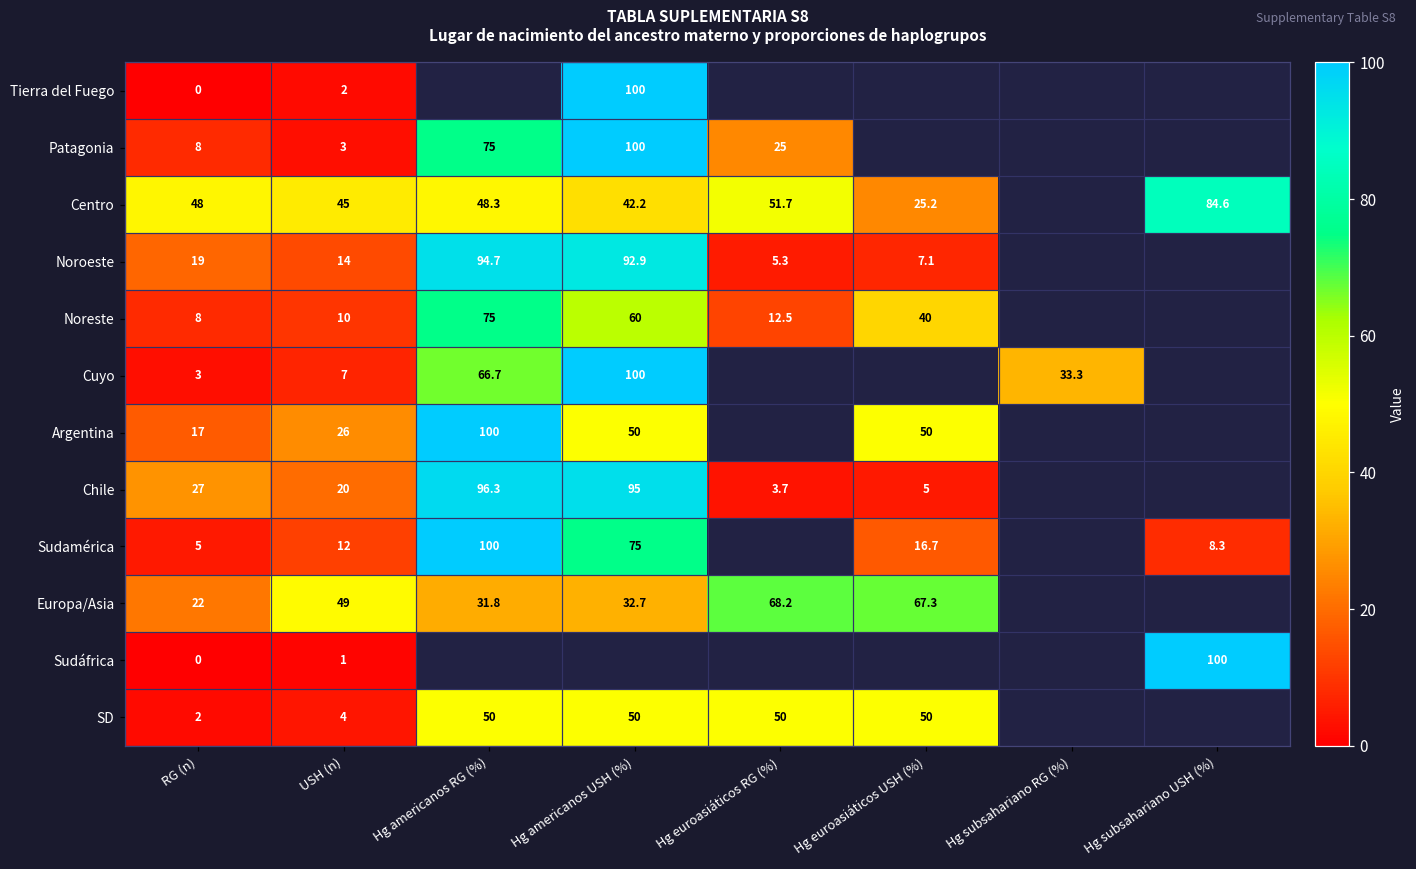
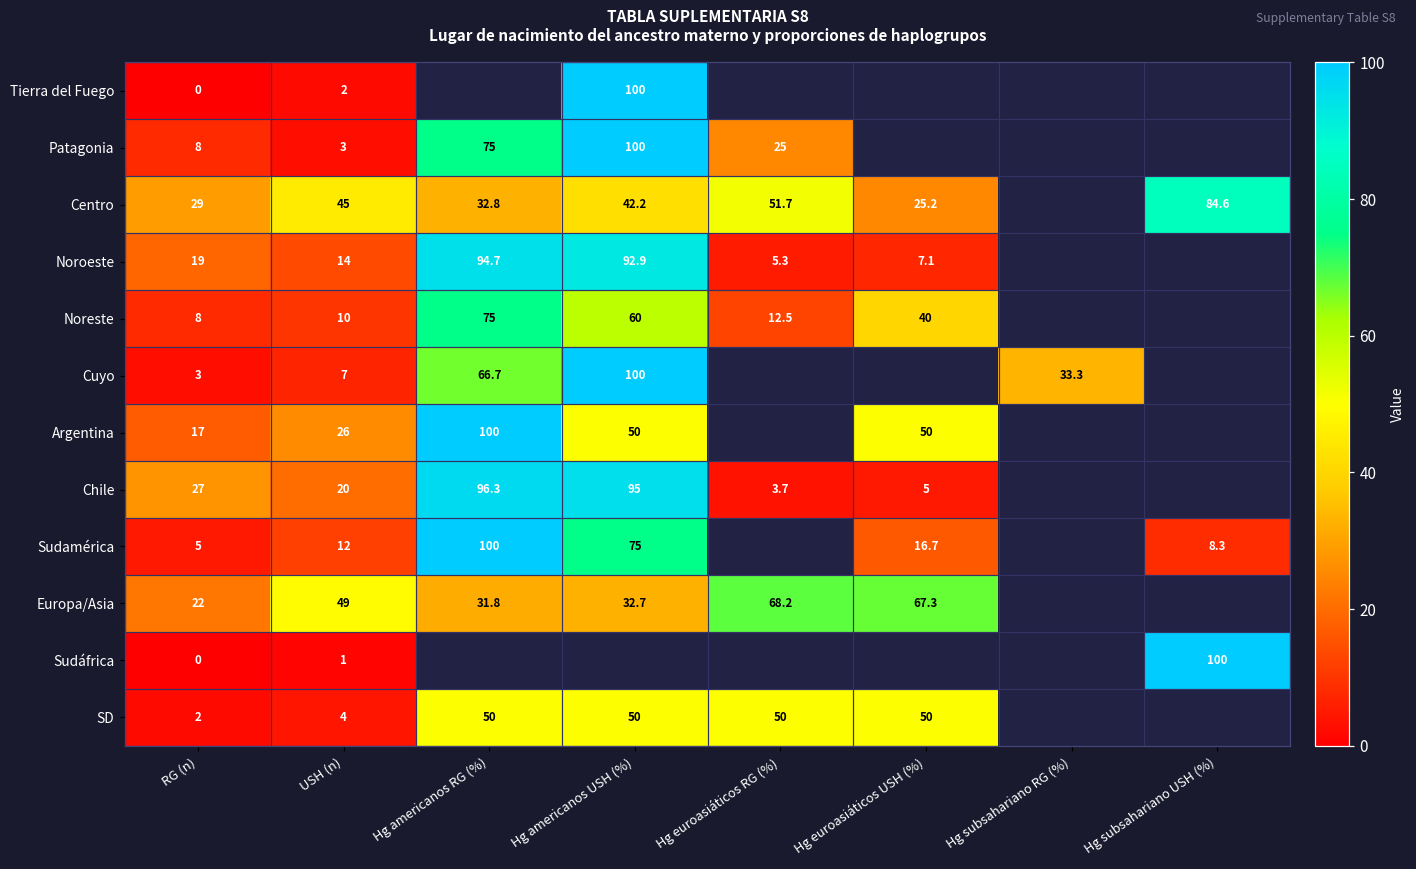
  {
    "Tierra del Fuego": {
      "RG (n)": 0,
      "USH (n)": 2,
      "Hg americanos USH (%)": 100
    },
    "Patagonia": {
      "RG (n)": 8,
      "USH (n)": 3,
      "Hg americanos RG (%)": 75,
      "Hg americanos USH (%)": 100,
      "Hg euroasiáticos RG (%)": 25
    },
    "Centro": {
-     "RG (n)": 48,
+     "RG (n)": 29,
      "USH (n)": 45,
-     "Hg americanos RG (%)": 48.3,
+     "Hg americanos RG (%)": 32.8,
      "Hg americanos USH (%)": 42.2,
      "Hg euroasiáticos RG (%)": 51.7,
      "Hg euroasiáticos USH (%)": 25.2,
      "Hg subsahariano USH (%)": 84.6
    },
    "Noroeste": {
      "RG (n)": 19,
      "USH (n)": 14,
      "Hg americanos RG (%)": 94.7,
      "Hg americanos USH (%)": 92.9,
      "Hg euroasiáticos RG (%)": 5.3,
      "Hg euroasiáticos USH (%)": 7.1
    },
    "Noreste": {
      "RG (n)": 8,
      "USH (n)": 10,
      "Hg americanos RG (%)": 75,
      "Hg americanos USH (%)": 60,
      "Hg euroasiáticos RG (%)": 12.5,
      "Hg euroasiáticos USH (%)": 40
    },
    "Cuyo": {
      "RG (n)": 3,
      "USH (n)": 7,
      "Hg americanos RG (%)": 66.7,
      "Hg americanos USH (%)": 100,
      "Hg subsahariano RG (%)": 33.3
    },
    "Argentina": {
      "RG (n)": 17,
      "USH (n)": 26,
      "Hg americanos RG (%)": 100,
      "Hg americanos USH (%)": 50,
      "Hg euroasiáticos USH (%)": 50
    },
    "Chile": {
      "RG (n)": 27,
      "USH (n)": 20,
      "Hg americanos RG (%)": 96.3,
      "Hg americanos USH (%)": 95,
      "Hg euroasiáticos RG (%)": 3.7,
      "Hg euroasiáticos USH (%)": 5
    },
    "Sudamérica": {
      "RG (n)": 5,
      "USH (n)": 12,
      "Hg americanos RG (%)": 100,
      "Hg americanos USH (%)": 75,
      "Hg euroasiáticos USH (%)": 16.7,
      "Hg subsahariano USH (%)": 8.3
    },
    "Europa/Asia": {
      "RG (n)": 22,
      "USH (n)": 49,
      "Hg americanos RG (%)": 31.8,
      "Hg americanos USH (%)": 32.7,
      "Hg euroasiáticos RG (%)": 68.2,
      "Hg euroasiáticos USH (%)": 67.3
    },
    "Sudáfrica": {
      "RG (n)": 0,
      "USH (n)": 1,
      "Hg subsahariano USH (%)": 100
    },
    "SD": {
      "RG (n)": 2,
      "USH (n)": 4,
      "Hg americanos RG (%)": 50,
      "Hg americanos USH (%)": 50,
      "Hg euroasiáticos RG (%)": 50,
      "Hg euroasiáticos USH (%)": 50
    }
  }
